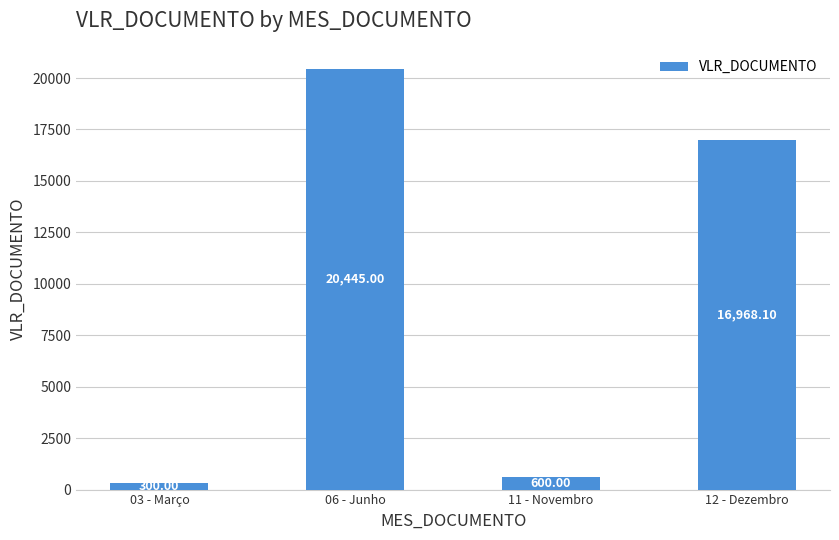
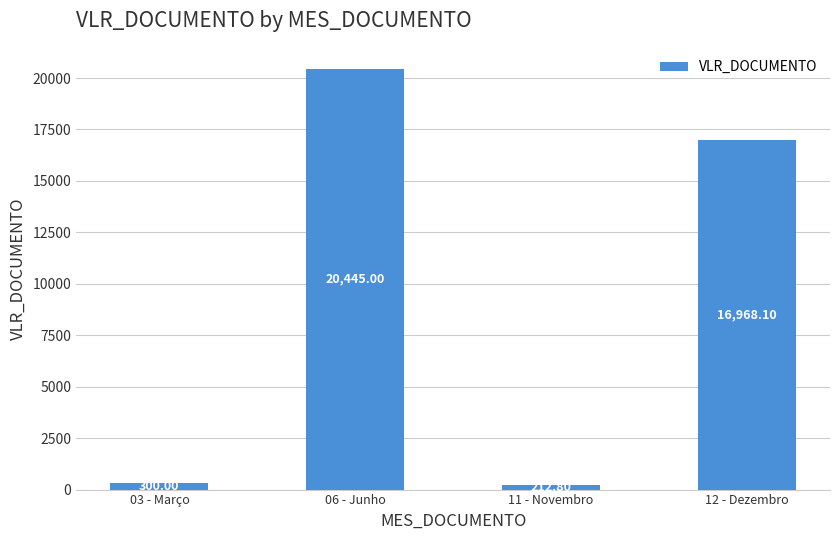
  {
    "03 - Março": 300,
-   "11 - Novembro": 600
+   "11 - Novembro": 200
  }
